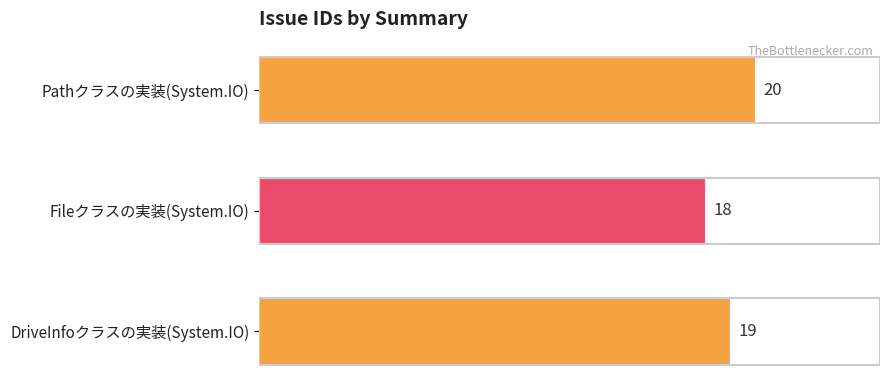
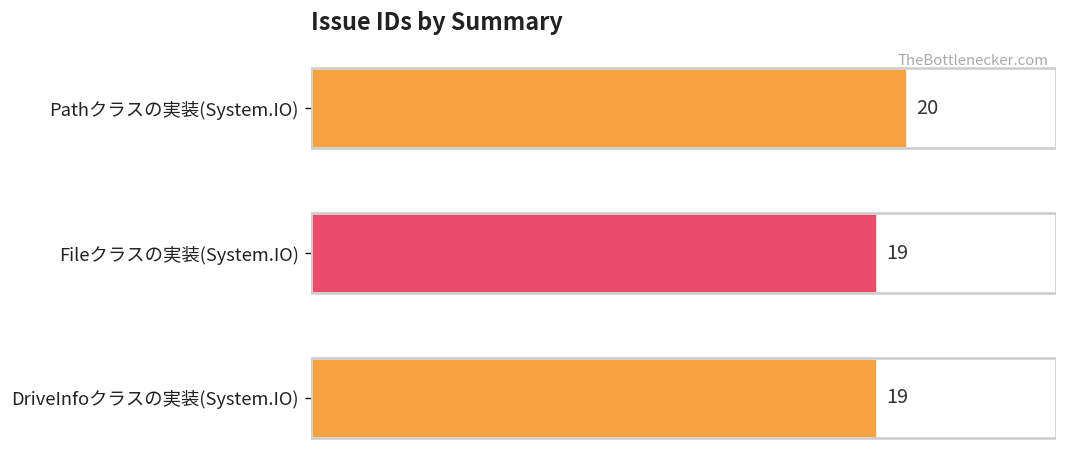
  {
    "Pathクラスの実装(System.IO)": 20,
-   "Fileクラスの実装(System.IO)": 18,
+   "Fileクラスの実装(System.IO)": 19,
    "DriveInfoクラスの実装(System.IO)": 19
  }
